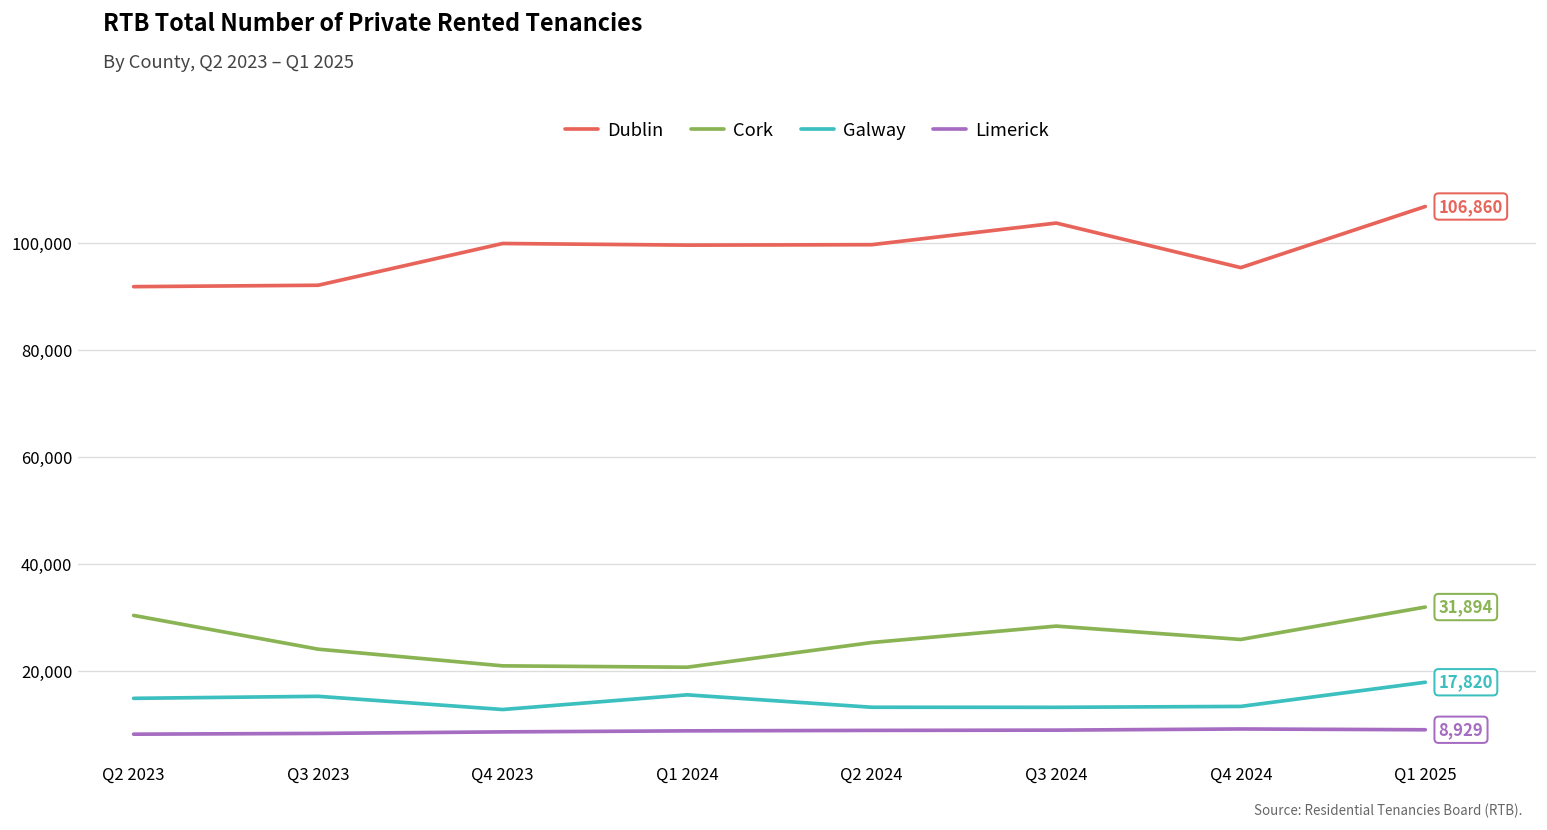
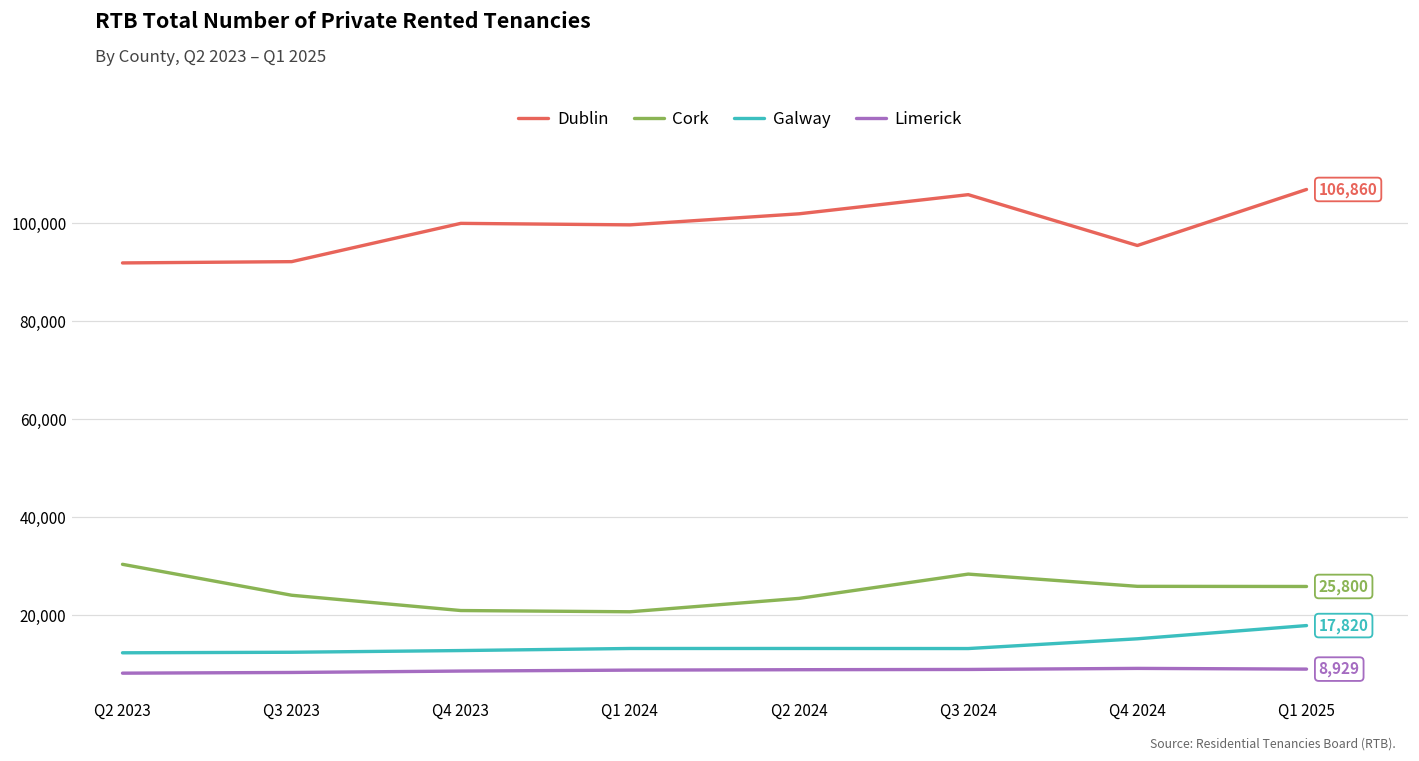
  {
    "Dublin": {
      "Q2 2023": "92,000",
      "Q3 2023": "92,000",
      "Q4 2023": "100,000",
      "Q1 2024": "100,000",
-     "Q2 2024": "100,000",
-     "Q3 2024": "104,000",
+     "Q2 2024": "102,000",
+     "Q3 2024": "106,000",
      "Q4 2024": "95,000"
    },
    "Cork": {
-     "Q2 2024": "25,000",
-     "Q1 2025": "31,894"
+     "Q2 2024": "23,000",
+     "Q1 2025": "25,800"
    },
    "Galway": {
-     "Q2 2023": "15,000",
-     "Q3 2023": "15,000",
+     "Q2 2023": "12,000",
+     "Q3 2023": "12,000",
      "Q4 2023": "13,000",
-     "Q1 2024": "15,000",
+     "Q1 2024": "13,000",
      "Q2 2024": "13,000",
      "Q3 2024": "13,000",
-     "Q4 2024": "13,000"
+     "Q4 2024": "15,000"
    },
    "Limerick": {
      "Q2 2023": "8,000",
      "Q3 2023": "8,000",
      "Q4 2023": "9,000",
      "Q1 2024": "9,000",
      "Q2 2024": "9,000",
      "Q3 2024": "9,000",
      "Q4 2024": "9,000"
    }
  }
